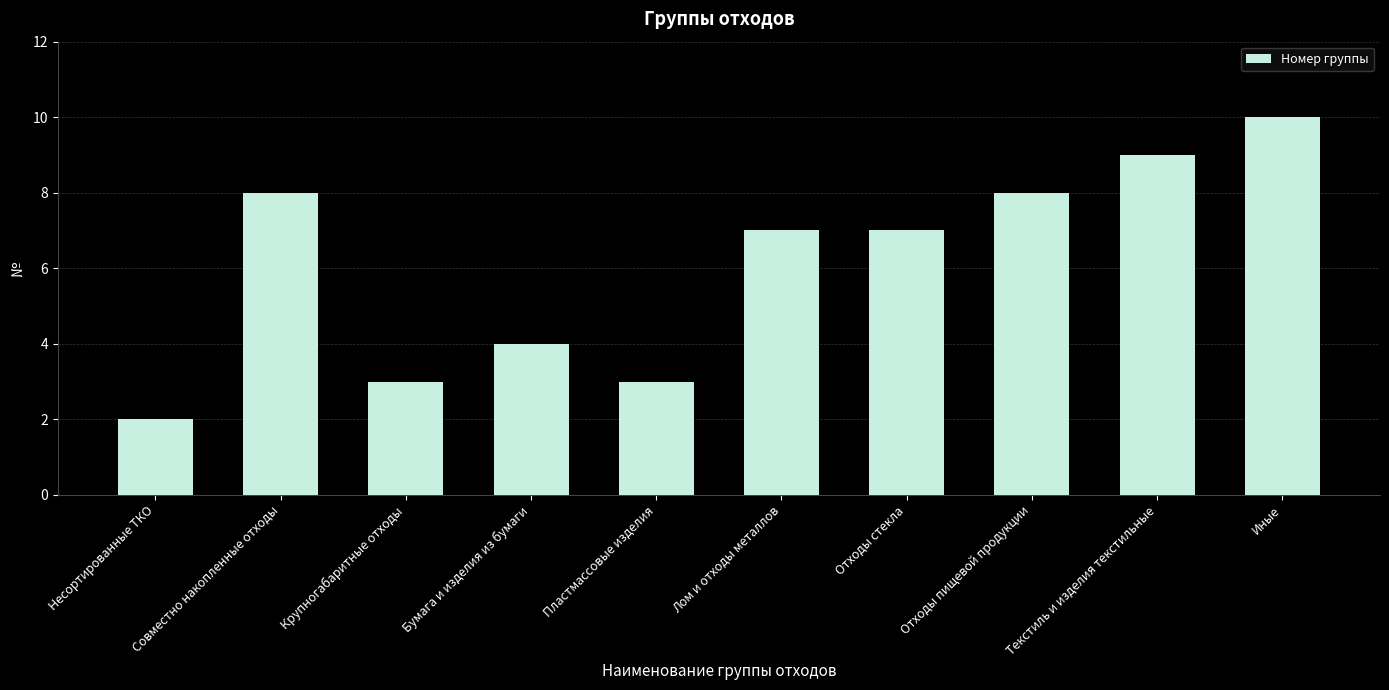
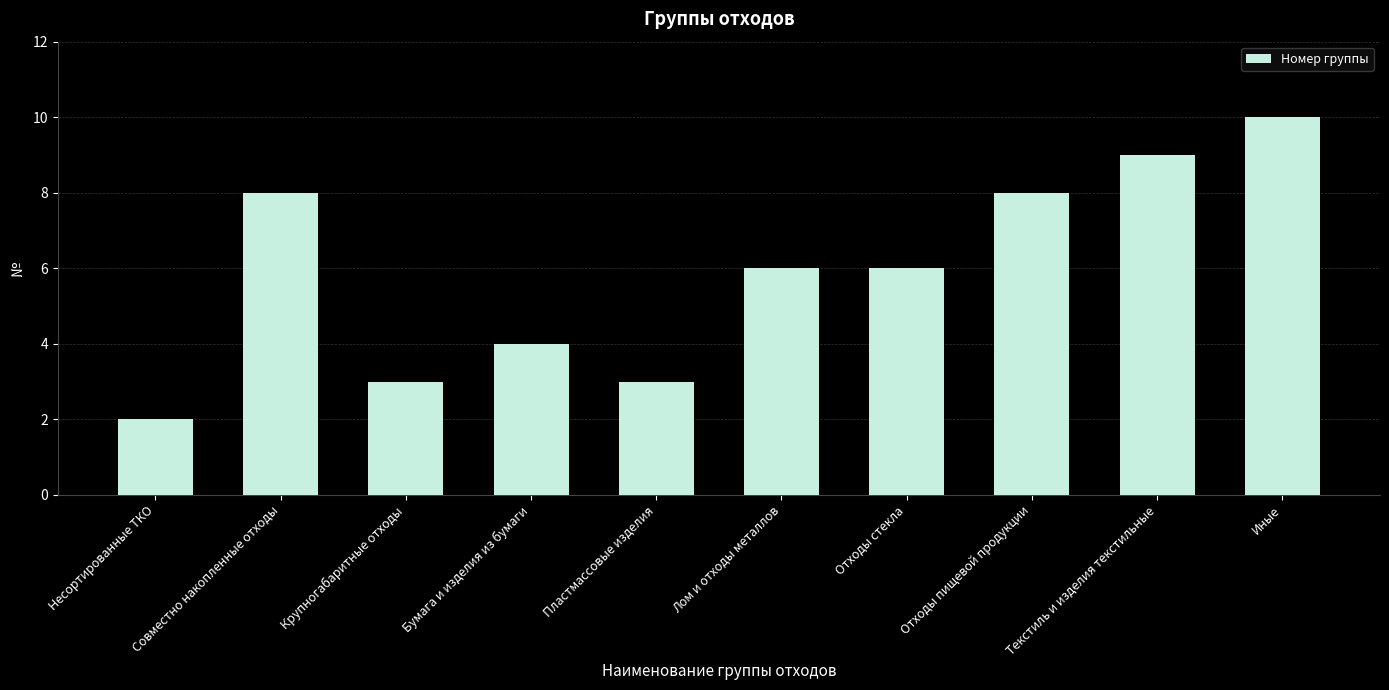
  {
    "Несортированные ТКО": 2,
    "Совместно накопленные отходы": 8,
    "Крупногабаритные отходы": 3,
    "Бумага и изделия из бумаги": 4,
    "Пластмассовые изделия": 3,
-   "Лом и отходы металлов": 7,
-   "Отходы стекла": 7,
+   "Лом и отходы металлов": 6,
+   "Отходы стекла": 6,
    "Отходы пищевой продукции": 8,
    "Текстиль и изделия текстильные": 9,
    "Иные": 10
  }
